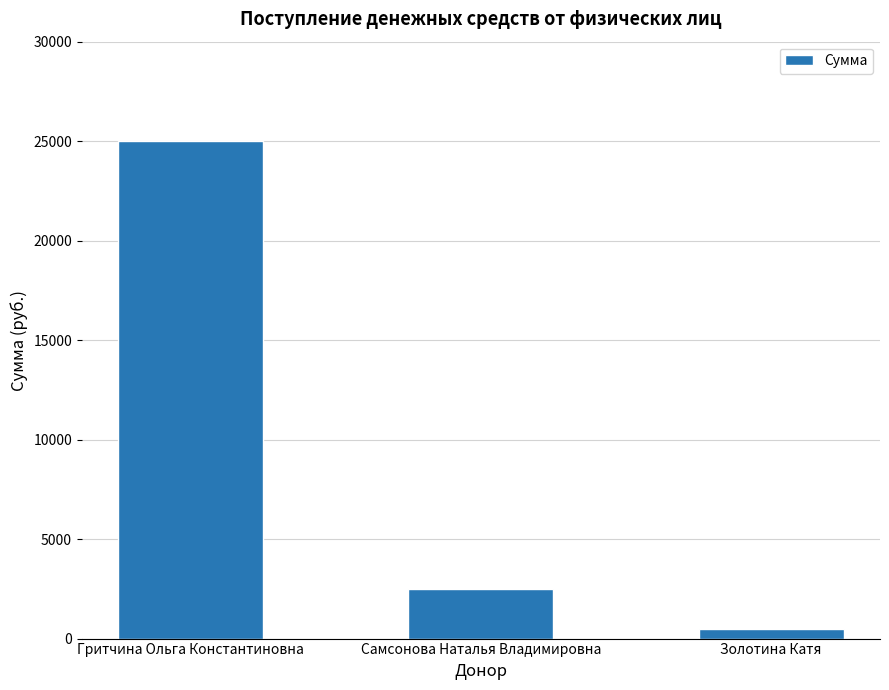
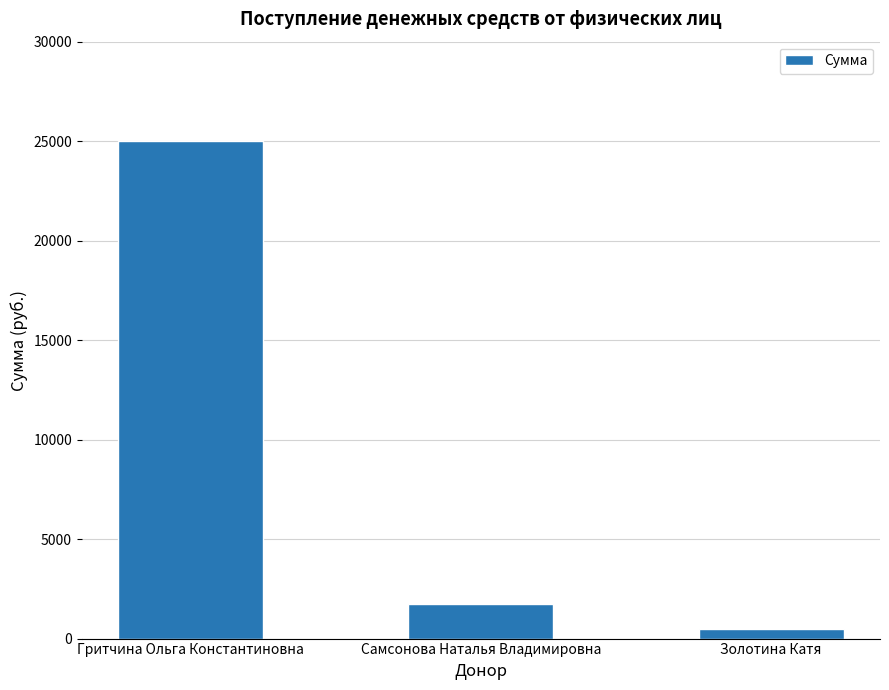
  {
    "Гритчина Ольга Константиновна": 25000,
-   "Самсонова Наталья Владимировна": 2500,
+   "Самсонова Наталья Владимировна": 1700,
    "Золотина Катя": 500
  }
